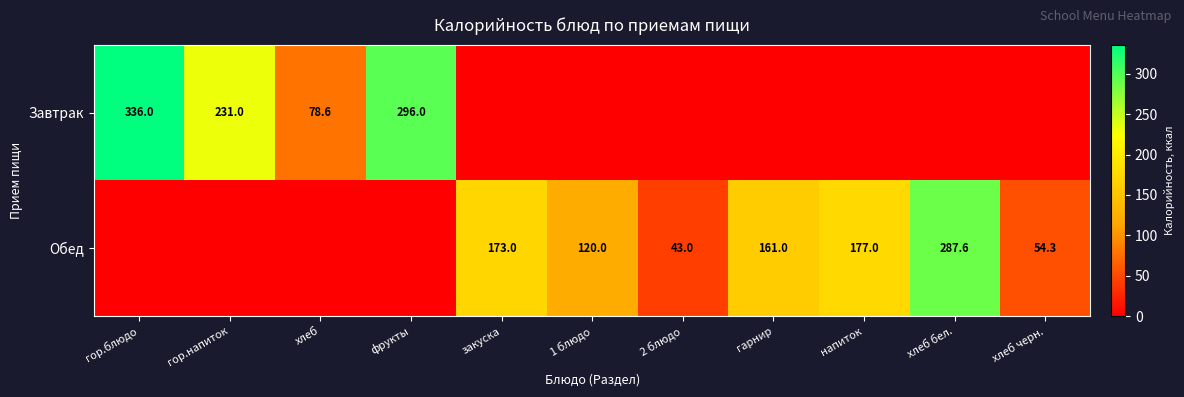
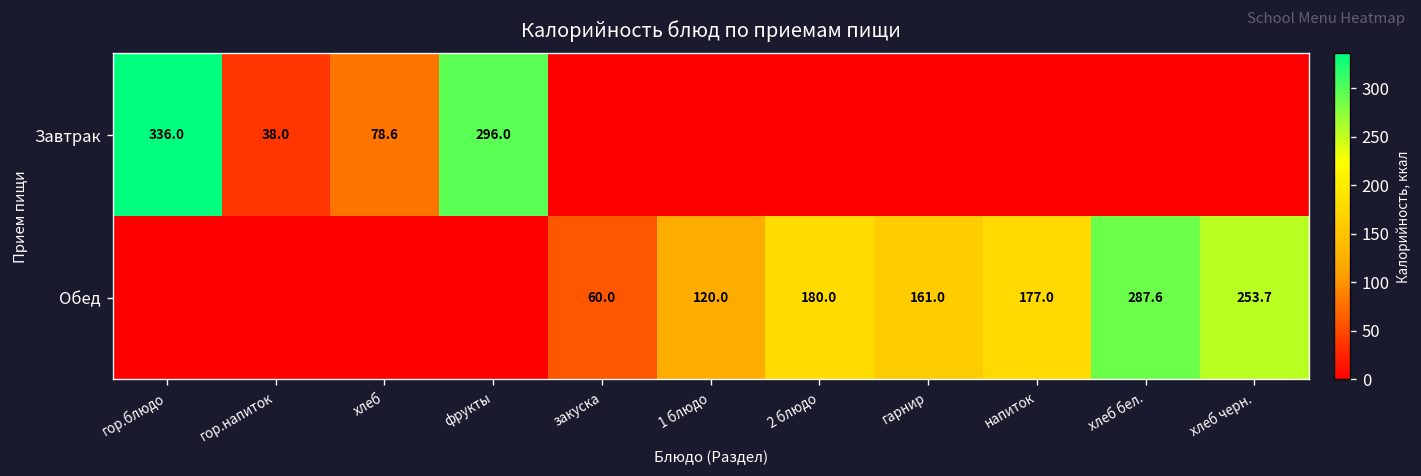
  {
    "Завтрак": {
      "гор.блюдо": 336.0,
-     "гор.напиток": 231.0,
+     "гор.напиток": 38.0,
      "хлеб": 78.6,
      "фрукты": 296.0
    },
    "Обед": {
-     "закуска": 173.0,
+     "закуска": 60.0,
      "1 блюдо": 120.0,
-     "2 блюдо": 43.0,
+     "2 блюдо": 180.0,
      "гарнир": 161.0,
      "напиток": 177.0,
      "хлеб бел.": 287.6,
-     "хлеб черн.": 54.3
+     "хлеб черн.": 253.7
    }
  }
